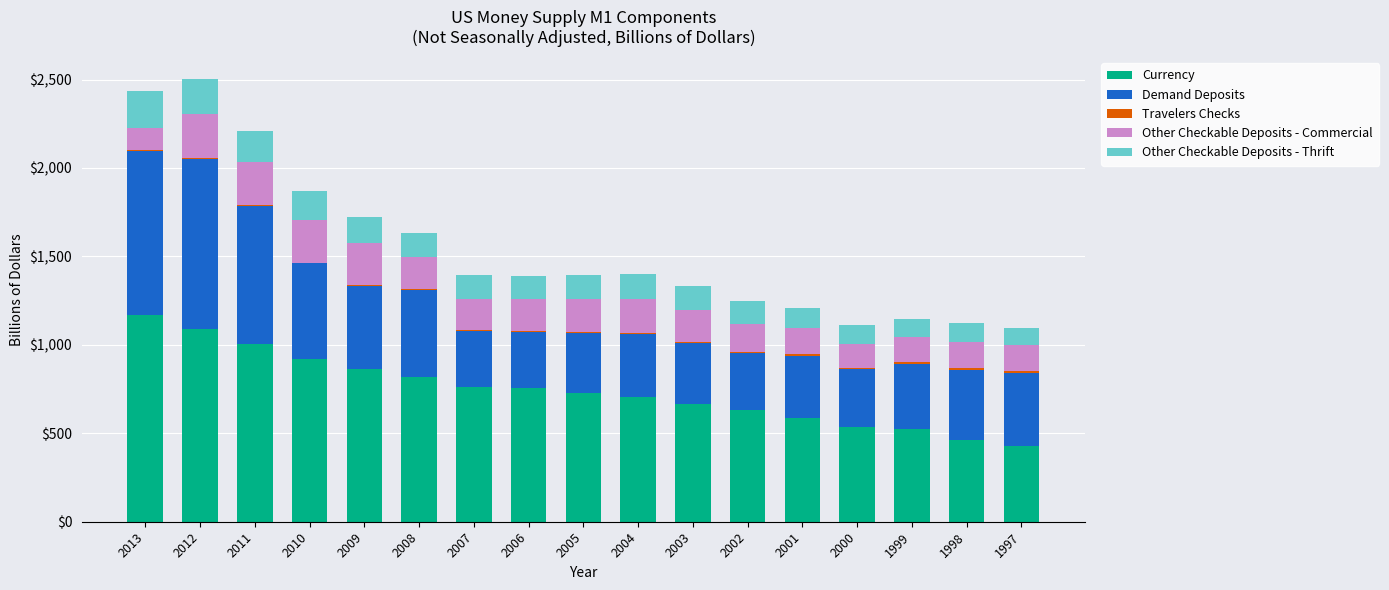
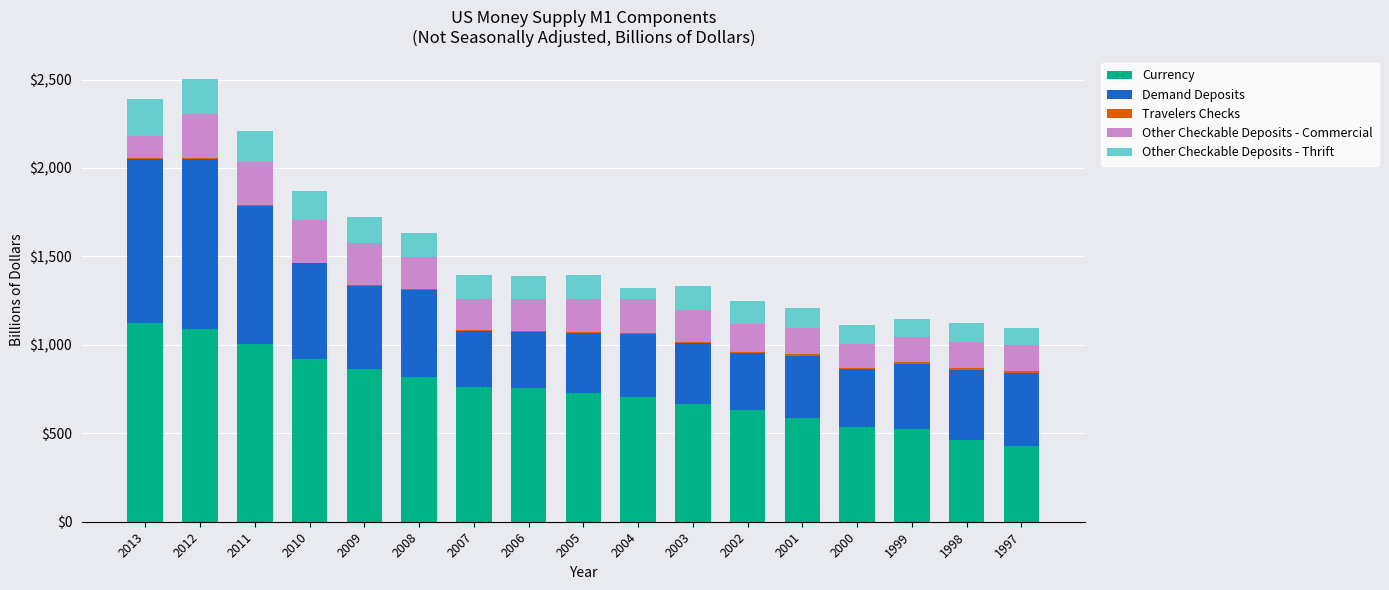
  {
    "Currency": {
-     "2013": "$1,170",
+     "2013": "$1,120",
      "2012": "$1,090",
      "2011": "$1,000",
      "2010": "$920",
      "2009": "$870",
      "2008": "$820",
      "2007": "$760",
      "2006": "$750",
      "2005": "$730",
      "2004": "$700",
      "2003": "$670",
      "2002": "$630",
      "2001": "$590",
      "2000": "$540",
      "1999": "$520",
      "1998": "$460",
      "1997": "$430"
    },
    "Demand Deposits": {
      "2013": "$930",
      "2012": "$960",
      "2011": "$780",
      "2010": "$540",
      "2009": "$460",
      "2008": "$490",
      "2007": "$320",
      "2006": "$320",
      "2005": "$340",
      "2004": "$360",
      "2003": "$340",
      "2002": "$320",
      "2001": "$350",
      "2000": "$330",
      "1999": "$370",
      "1998": "$400",
      "1997": "$410"
    },
    "Other Checkable Deposits - Commercial": {
      "2013": "$130",
      "2012": "$250",
      "2011": "$240",
      "2010": "$240",
      "2009": "$240",
      "2008": "$180",
      "2007": "$180",
      "2006": "$180",
      "2005": "$180",
      "2004": "$190",
      "2003": "$180",
      "2002": "$160",
      "2001": "$150",
      "2000": "$140",
      "1999": "$140",
      "1998": "$150",
      "1997": "$150"
    },
    "Other Checkable Deposits - Thrift": {
      "2013": "$200",
      "2012": "$200",
      "2011": "$180",
      "2010": "$160",
      "2009": "$150",
      "2008": "$130",
      "2007": "$130",
      "2006": "$130",
      "2005": "$140",
-     "2004": "$140",
+     "2004": "$60",
      "2003": "$140",
      "2002": "$130",
      "2001": "$120",
      "2000": "$110",
      "1999": "$100",
      "1998": "$110",
      "1997": "$100"
    }
  }
